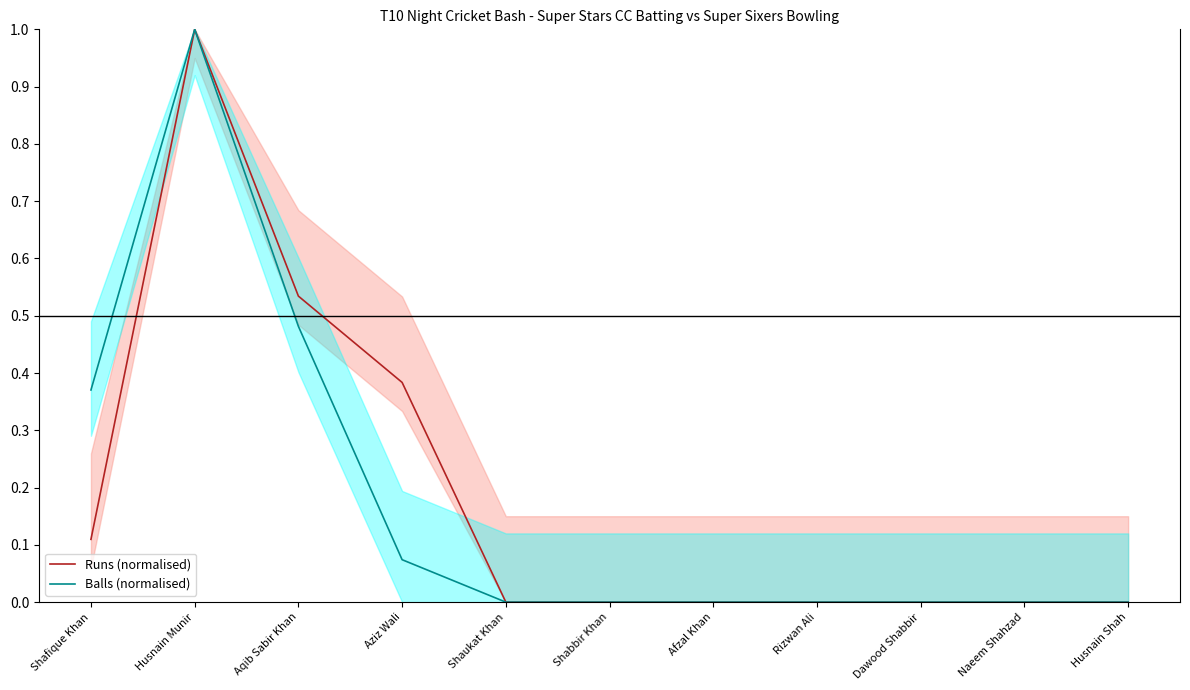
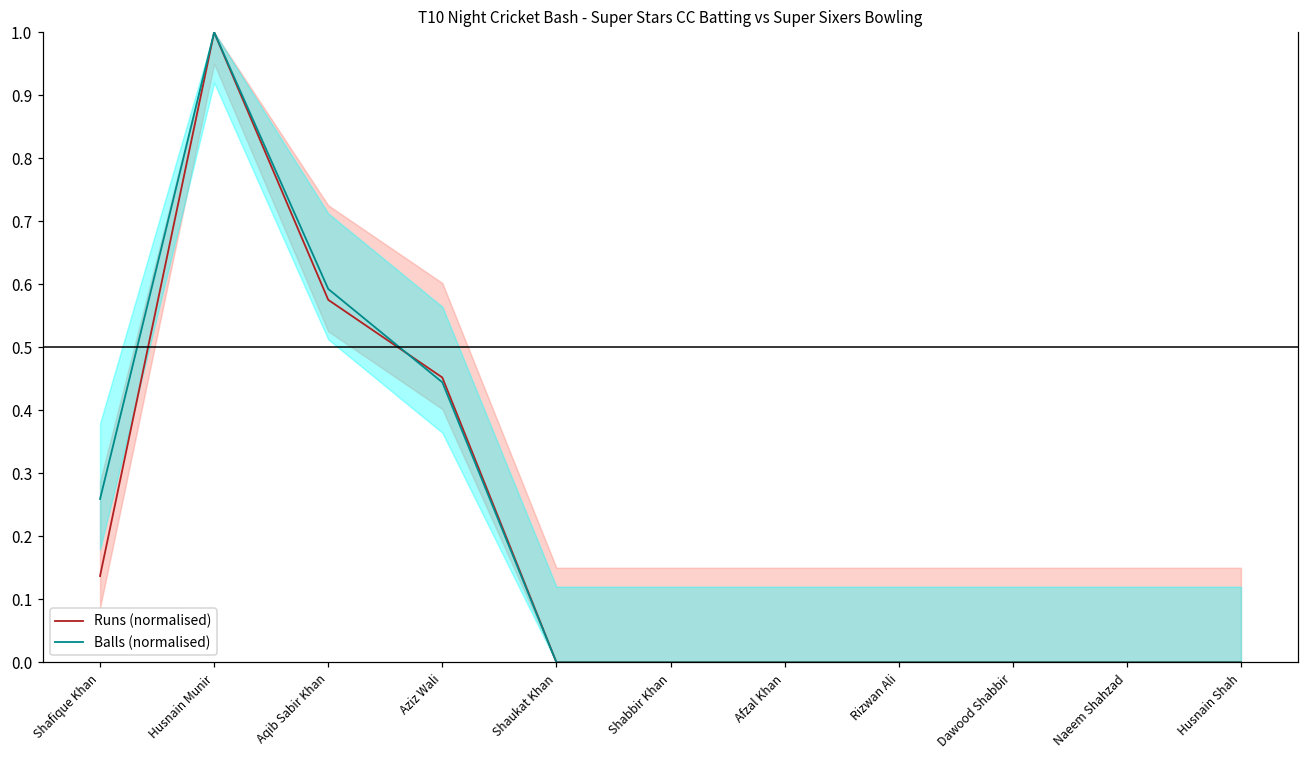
  {
    "Runs (normalised)": {
-     "Shafique Khan": 0.11,
-     "Aqib Sabir Khan": 0.53,
-     "Aziz Wali": 0.38
+     "Shafique Khan": 0.14,
+     "Aqib Sabir Khan": 0.58,
+     "Aziz Wali": 0.45
    },
    "Balls (normalised)": {
-     "Shafique Khan": 0.37,
-     "Aqib Sabir Khan": 0.48,
-     "Aziz Wali": 0.07
+     "Shafique Khan": 0.26,
+     "Aqib Sabir Khan": 0.59,
+     "Aziz Wali": 0.44
    }
  }
